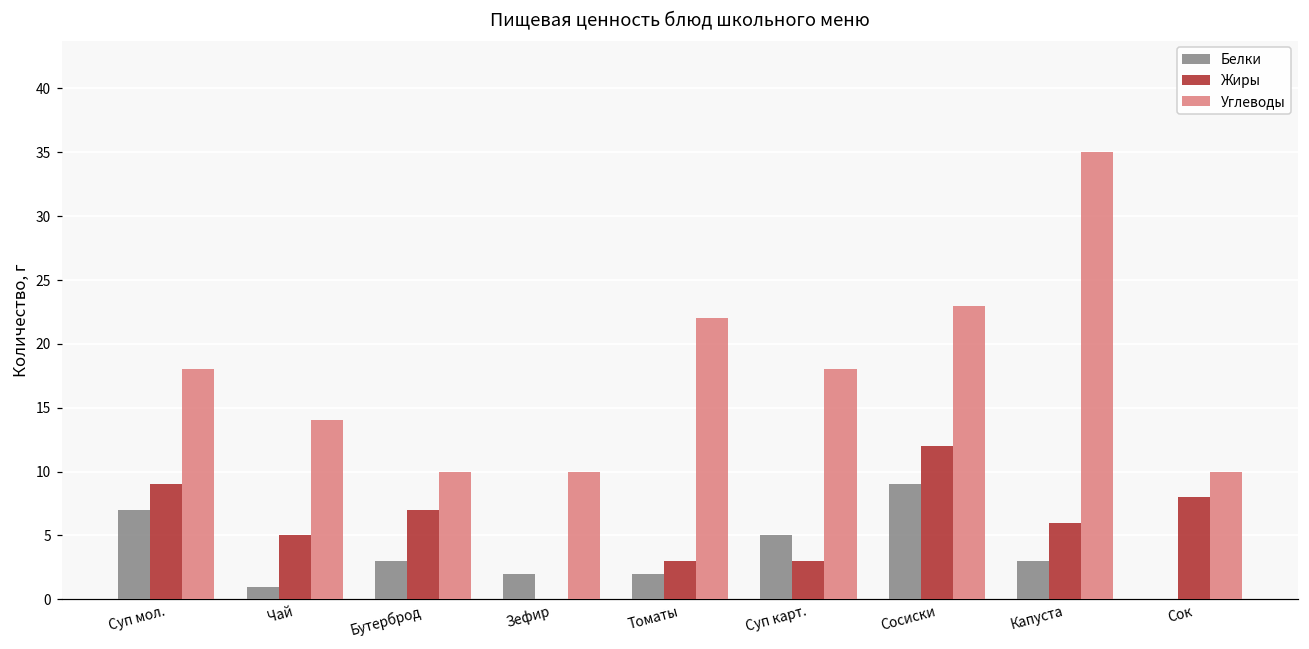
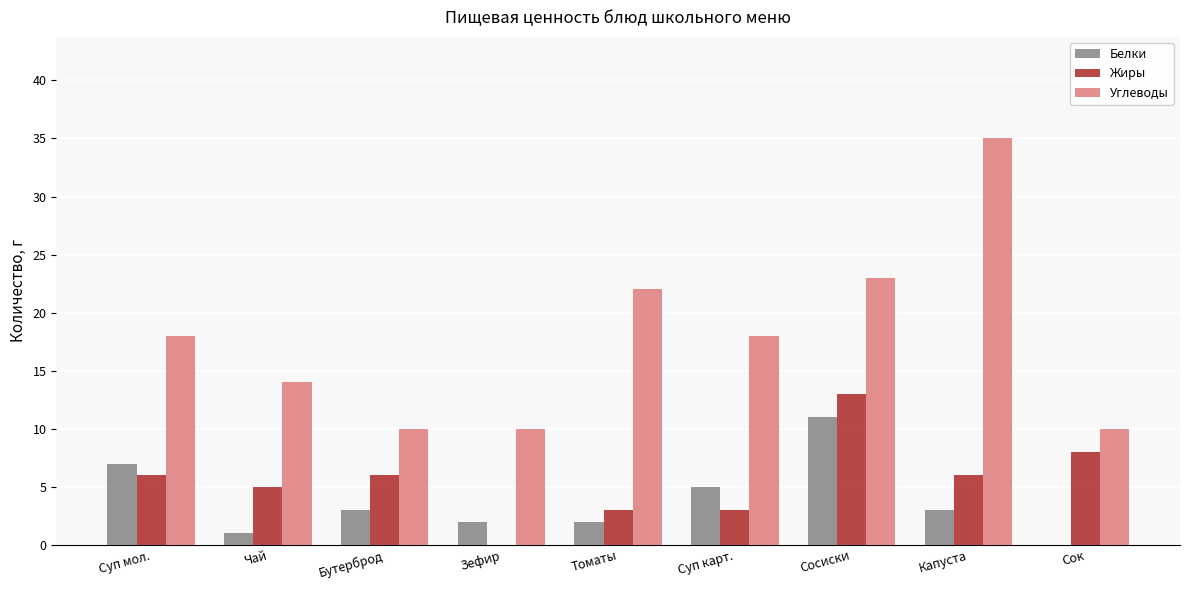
  {
    "Белки": {
      "Суп мол.": 7,
      "Чай": 1,
      "Бутерброд": 3,
      "Зефир": 2,
      "Томаты": 2,
      "Суп карт.": 5,
-     "Сосиски": 9,
+     "Сосиски": 11,
      "Капуста": 3,
      "Сок": 0
    },
    "Жиры": {
-     "Суп мол.": 9,
+     "Суп мол.": 6,
      "Чай": 5,
-     "Бутерброд": 7,
+     "Бутерброд": 6,
      "Зефир": 0,
      "Томаты": 3,
      "Суп карт.": 3,
-     "Сосиски": 12,
+     "Сосиски": 13,
      "Капуста": 6,
      "Сок": 8
    },
    "Углеводы": {
      "Суп мол.": 18,
      "Чай": 14,
      "Бутерброд": 10,
      "Зефир": 10,
      "Томаты": 22,
      "Суп карт.": 18,
      "Сосиски": 23,
      "Капуста": 35,
      "Сок": 10
    }
  }
